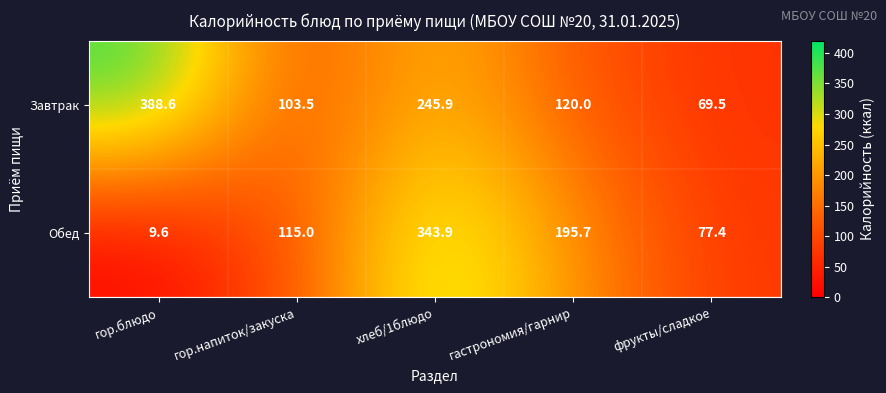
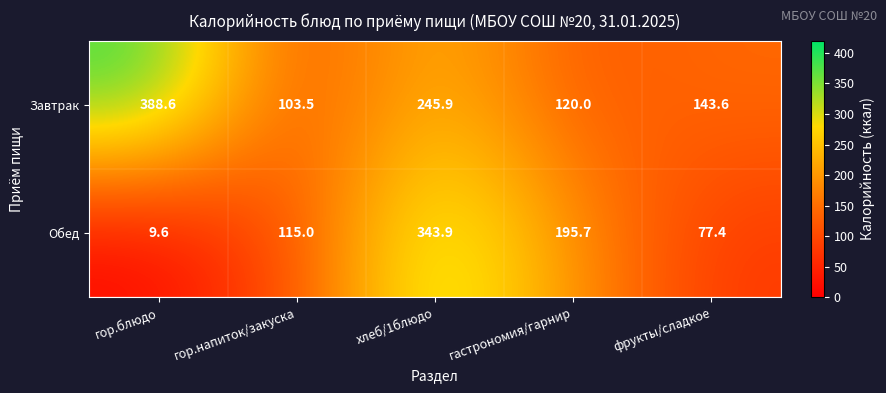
  {
    "Завтрак": {
      "гор.блюдо": 388.6,
      "гор.напиток/закуска": 103.5,
      "хлеб/1блюдо": 245.9,
      "гастрономия/гарнир": 120.0,
-     "фрукты/сладкое": 69.5
+     "фрукты/сладкое": 143.6
    },
    "Обед": {
      "гор.блюдо": 9.6,
      "гор.напиток/закуска": 115.0,
      "хлеб/1блюдо": 343.9,
      "гастрономия/гарнир": 195.7,
      "фрукты/сладкое": 77.4
    }
  }
